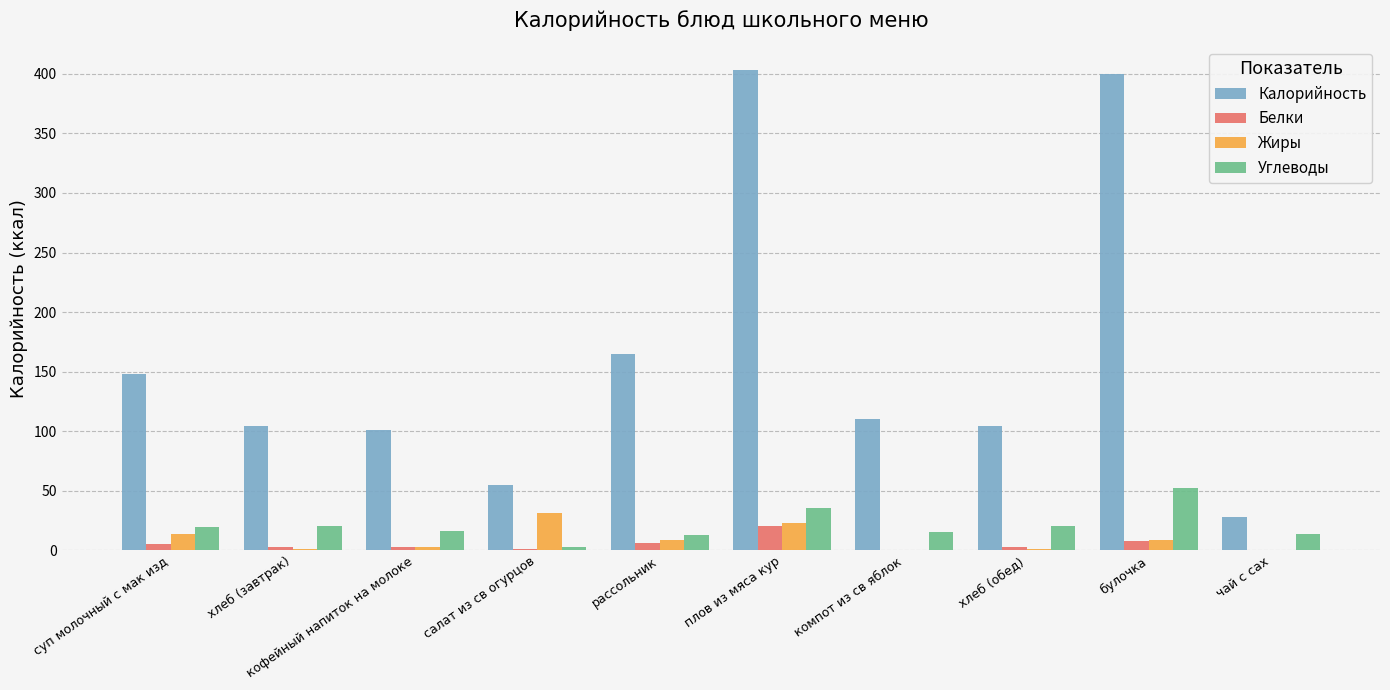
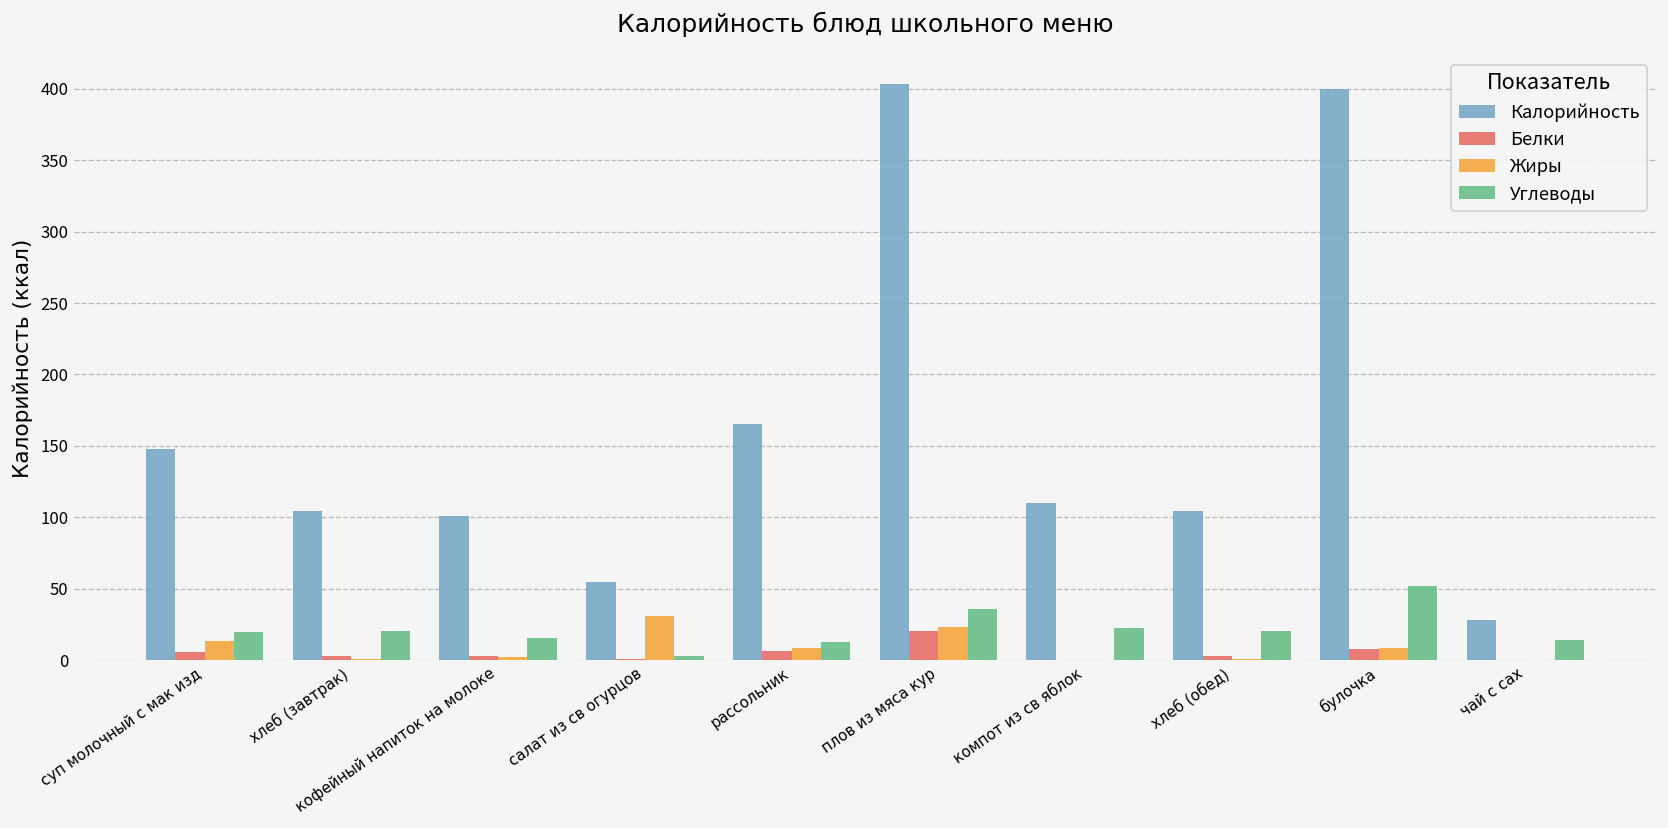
  {
    "Калорийность": {
      "суп молочный с мак изд": 148,
      "хлеб (завтрак)": 105,
      "кофейный напиток на молоке": 101,
      "салат из св огурцов": 55,
      "рассольник": 165,
      "плов из мяса кур": 403,
      "компот из св яблок": 110,
      "хлеб (обед)": 105,
      "булочка": 400,
      "чай с сах": 28
    },
    "Белки": {
      "суп молочный с мак изд": 6,
      "хлеб (завтрак)": 3,
      "кофейный напиток на молоке": 3,
      "рассольник": 6,
      "плов из мяса кур": 21,
      "хлеб (обед)": 3,
      "булочка": 8
    },
    "Жиры": {
      "суп молочный с мак изд": 14,
      "кофейный напиток на молоке": 3,
      "салат из св огурцов": 31,
      "рассольник": 9,
      "плов из мяса кур": 23,
      "булочка": 8,
      "чай с сах": 0
    },
    "Углеводы": {
      "суп молочный с мак изд": 20,
      "хлеб (завтрак)": 21,
      "кофейный напиток на молоке": 16,
      "салат из св огурцов": 3,
      "рассольник": 13,
      "плов из мяса кур": 36,
-     "компот из св яблок": 15,
+     "компот из св яблок": 22,
      "хлеб (обед)": 21,
      "булочка": 52,
      "чай с сах": 14
    }
  }
